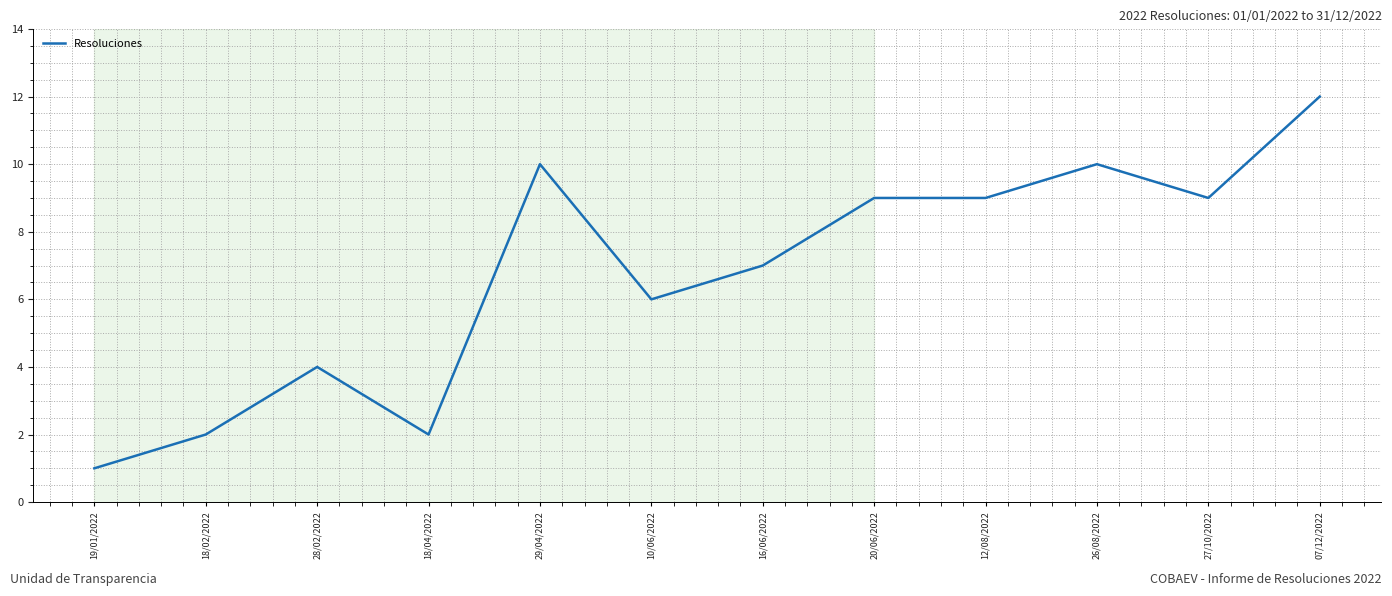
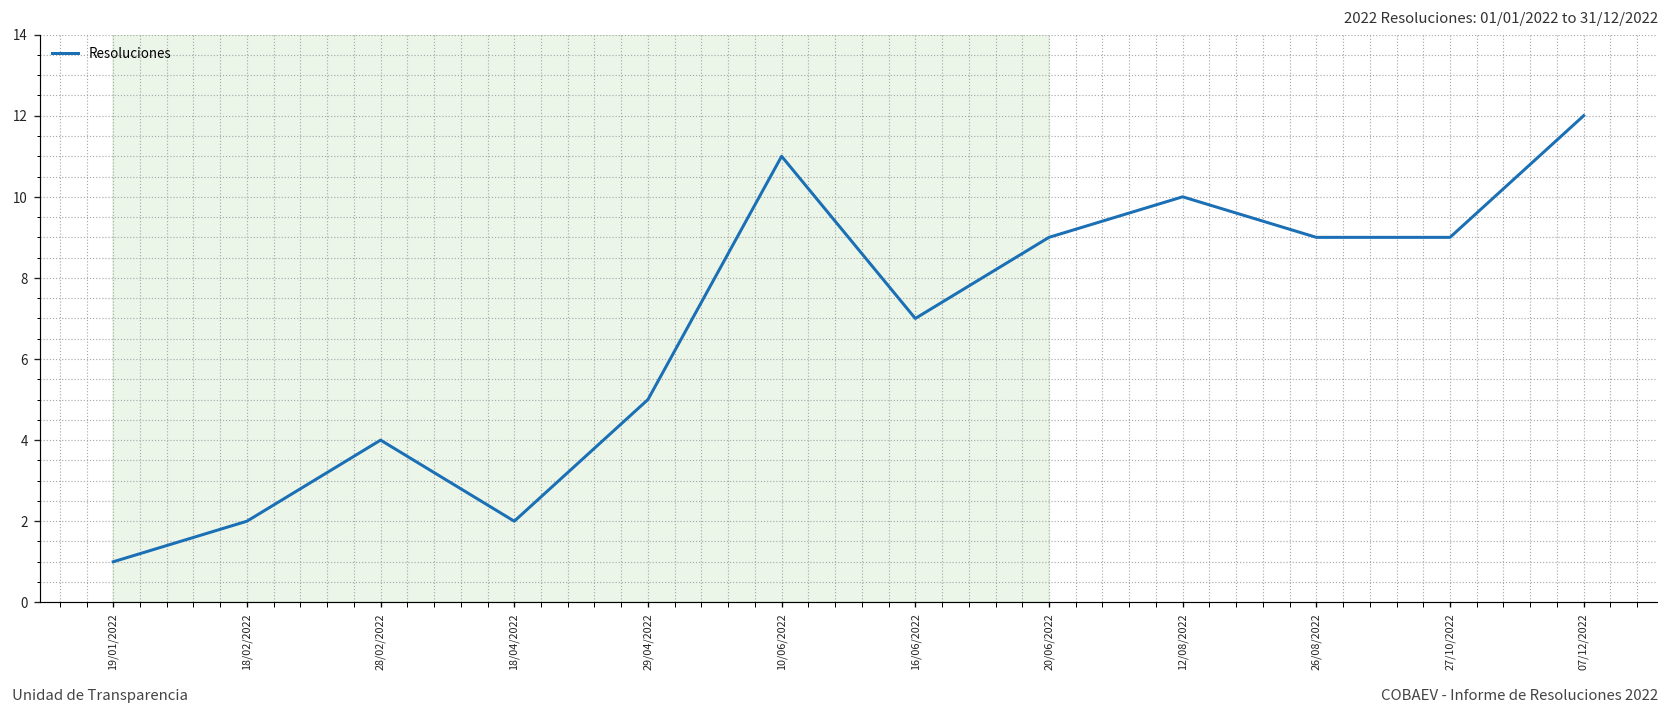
  {
    "19/01/2022": 1,
    "18/02/2022": 2,
    "28/02/2022": 4,
    "18/04/2022": 2,
-   "29/04/2022": 10,
-   "10/06/2022": 6,
+   "29/04/2022": 5,
+   "10/06/2022": 11,
    "16/06/2022": 7,
    "20/06/2022": 9,
-   "12/08/2022": 9,
-   "26/08/2022": 10,
+   "12/08/2022": 10,
+   "26/08/2022": 9,
    "27/10/2022": 9,
    "07/12/2022": 12
  }
